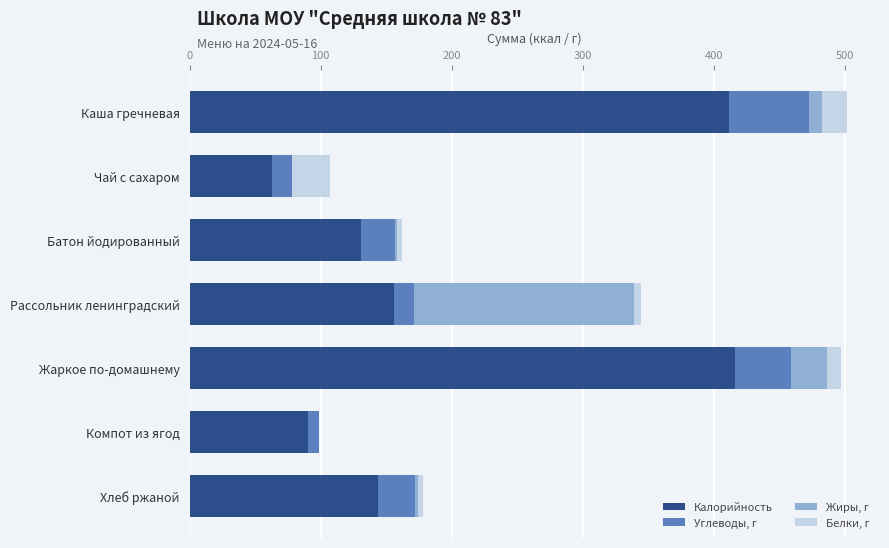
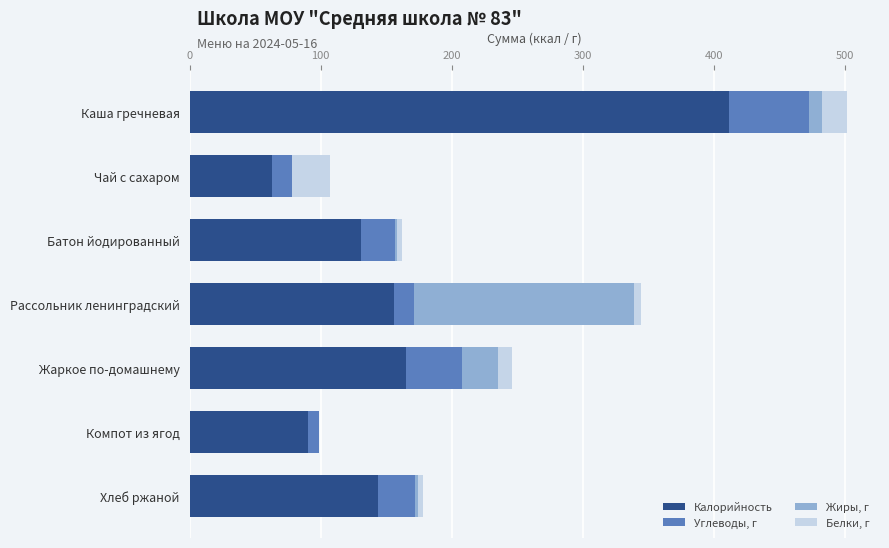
  {
    "Калорийность": {
      "Каша гречневая": 412,
      "Чай с сахаром": 63,
      "Батон йодированный": 131,
      "Рассольник ленинградский": 156,
-     "Жаркое по-домашнему": 416,
+     "Жаркое по-домашнему": 165,
      "Компот из ягод": 90,
      "Хлеб ржаной": 144
    },
    "Углеводы, г": {
      "Каша гречневая": 61,
      "Чай с сахаром": 15,
      "Батон йодированный": 26,
      "Рассольник ленинградский": 15,
      "Жаркое по-домашнему": 43,
      "Компот из ягод": 9,
      "Хлеб ржаной": 28
    },
    "Жиры, г": {
      "Каша гречневая": 10,
      "Чай с сахаром": 0,
      "Рассольник ленинградский": 168,
      "Жаркое по-домашнему": 27,
      "Компот из ягод": 0
    },
    "Белки, г": {
      "Каша гречневая": 19,
      "Чай с сахаром": 29,
      "Батон йодированный": 4,
      "Рассольник ленинградский": 5,
      "Жаркое по-домашнему": 11,
      "Компот из ягод": 0,
      "Хлеб ржаной": 4
    }
  }
